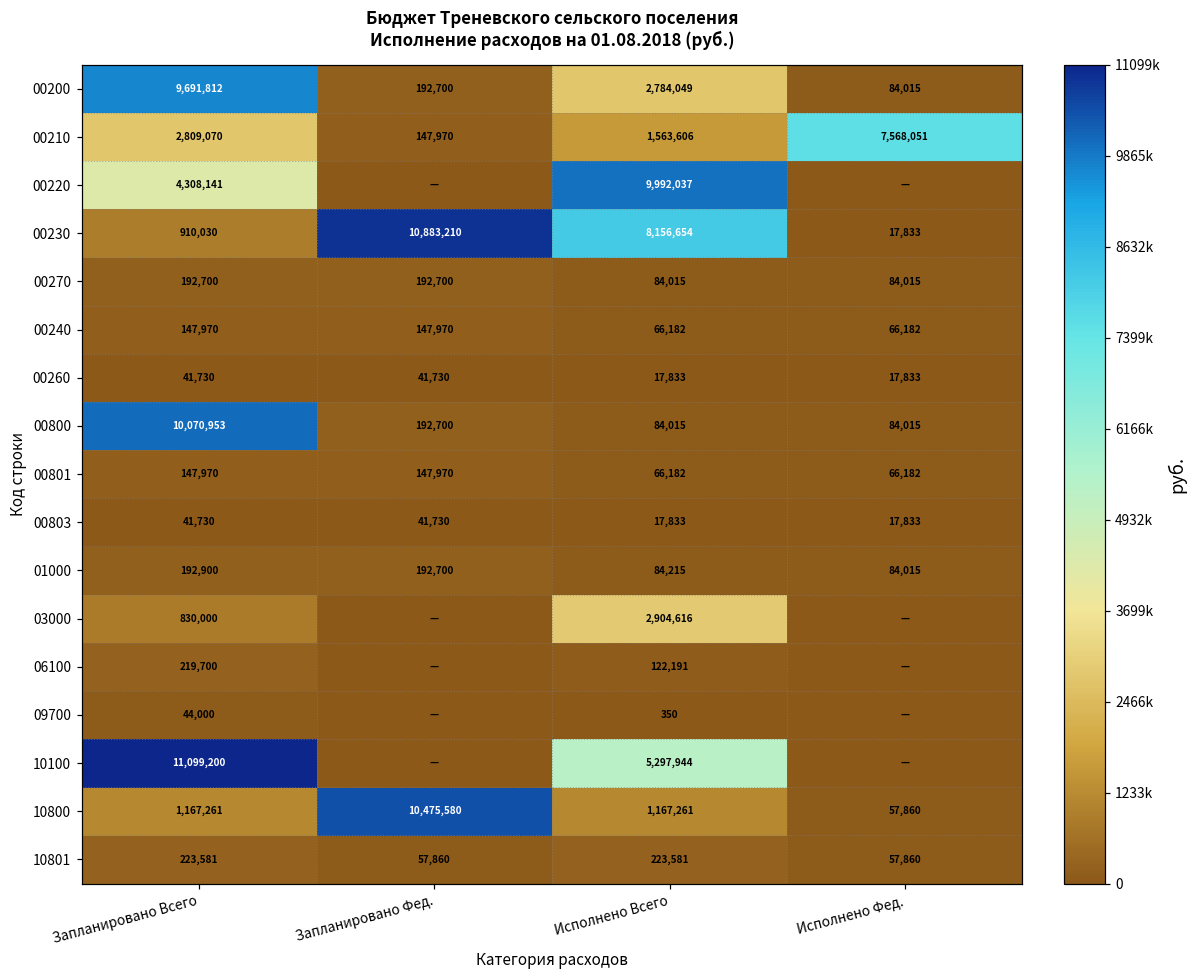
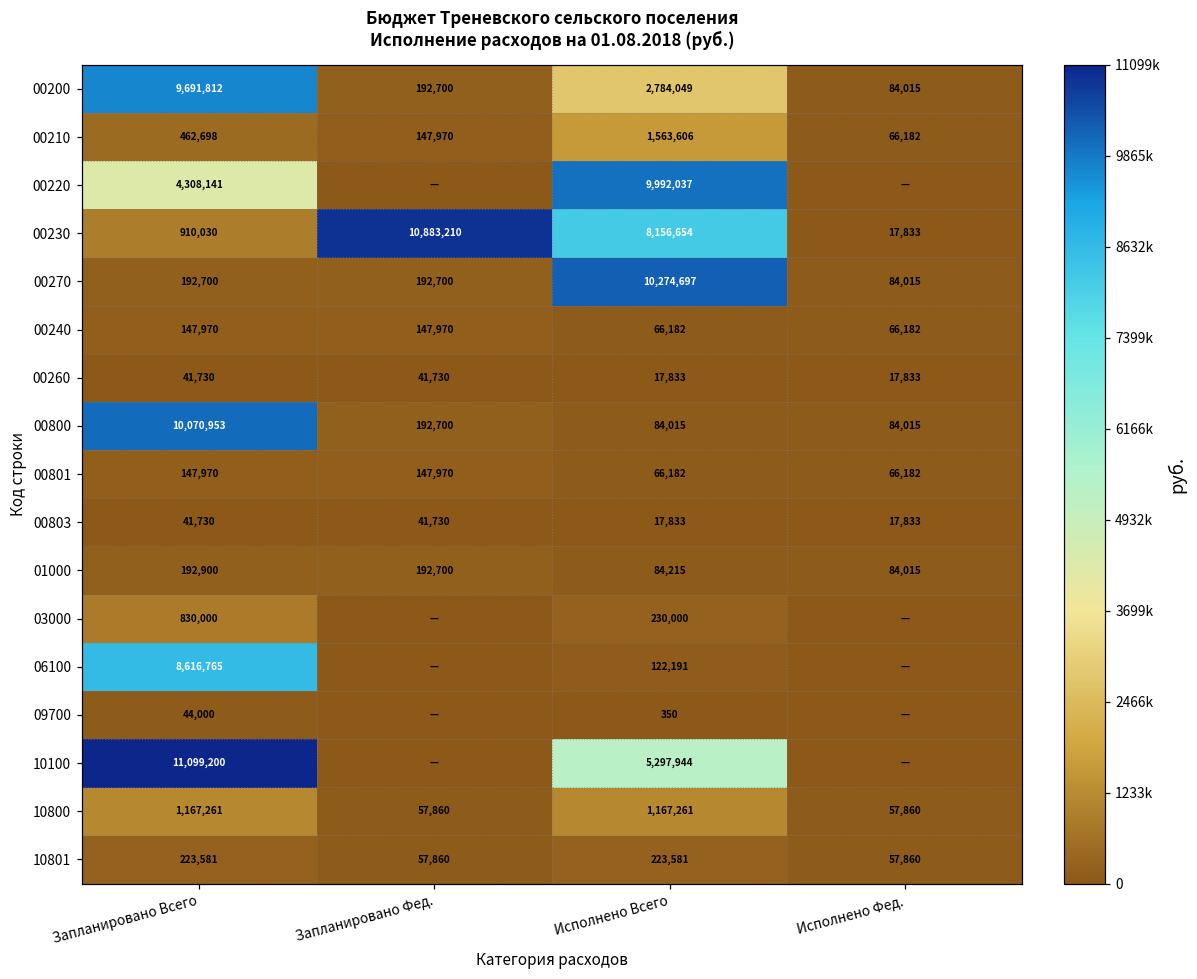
  {
    "00200": {
      "Запланировано Всего": "9,691,812",
      "Запланировано Фед.": "192,700",
      "Исполнено Всего": "2,784,049",
      "Исполнено Фед.": "84,015"
    },
    "00210": {
-     "Запланировано Всего": "2,809,070",
+     "Запланировано Всего": "462,698",
      "Запланировано Фед.": "147,970",
      "Исполнено Всего": "1,563,606",
-     "Исполнено Фед.": "7,568,051"
+     "Исполнено Фед.": "66,182"
    },
    "00220": {
      "Запланировано Всего": "4,308,141",
      "Исполнено Всего": "9,992,037"
    },
    "00230": {
      "Запланировано Всего": "910,030",
      "Запланировано Фед.": "10,883,210",
      "Исполнено Всего": "8,156,654",
      "Исполнено Фед.": "17,833"
    },
    "00270": {
      "Запланировано Всего": "192,700",
      "Запланировано Фед.": "192,700",
-     "Исполнено Всего": "84,015",
+     "Исполнено Всего": "10,274,697",
      "Исполнено Фед.": "84,015"
    },
    "00240": {
      "Запланировано Всего": "147,970",
      "Запланировано Фед.": "147,970",
      "Исполнено Всего": "66,182",
      "Исполнено Фед.": "66,182"
    },
    "00260": {
      "Запланировано Всего": "41,730",
      "Запланировано Фед.": "41,730",
      "Исполнено Всего": "17,833",
      "Исполнено Фед.": "17,833"
    },
    "00800": {
      "Запланировано Всего": "10,070,953",
      "Запланировано Фед.": "192,700",
      "Исполнено Всего": "84,015",
      "Исполнено Фед.": "84,015"
    },
    "00801": {
      "Запланировано Всего": "147,970",
      "Запланировано Фед.": "147,970",
      "Исполнено Всего": "66,182",
      "Исполнено Фед.": "66,182"
    },
    "00803": {
      "Запланировано Всего": "41,730",
      "Запланировано Фед.": "41,730",
      "Исполнено Всего": "17,833",
      "Исполнено Фед.": "17,833"
    },
    "01000": {
      "Запланировано Всего": "192,900",
      "Запланировано Фед.": "192,700",
      "Исполнено Всего": "84,215",
      "Исполнено Фед.": "84,015"
    },
    "03000": {
      "Запланировано Всего": "830,000",
-     "Исполнено Всего": "2,904,616"
+     "Исполнено Всего": "230,000"
    },
    "06100": {
-     "Запланировано Всего": "219,700",
+     "Запланировано Всего": "8,616,765",
      "Исполнено Всего": "122,191"
    },
    "09700": {
      "Запланировано Всего": "44,000",
      "Исполнено Всего": "350"
    },
    "10100": {
      "Запланировано Всего": "11,099,200",
      "Исполнено Всего": "5,297,944"
    },
    "10800": {
      "Запланировано Всего": "1,167,261",
-     "Запланировано Фед.": "10,475,580",
+     "Запланировано Фед.": "57,860",
      "Исполнено Всего": "1,167,261",
      "Исполнено Фед.": "57,860"
    },
    "10801": {
      "Запланировано Всего": "223,581",
      "Запланировано Фед.": "57,860",
      "Исполнено Всего": "223,581",
      "Исполнено Фед.": "57,860"
    }
  }
